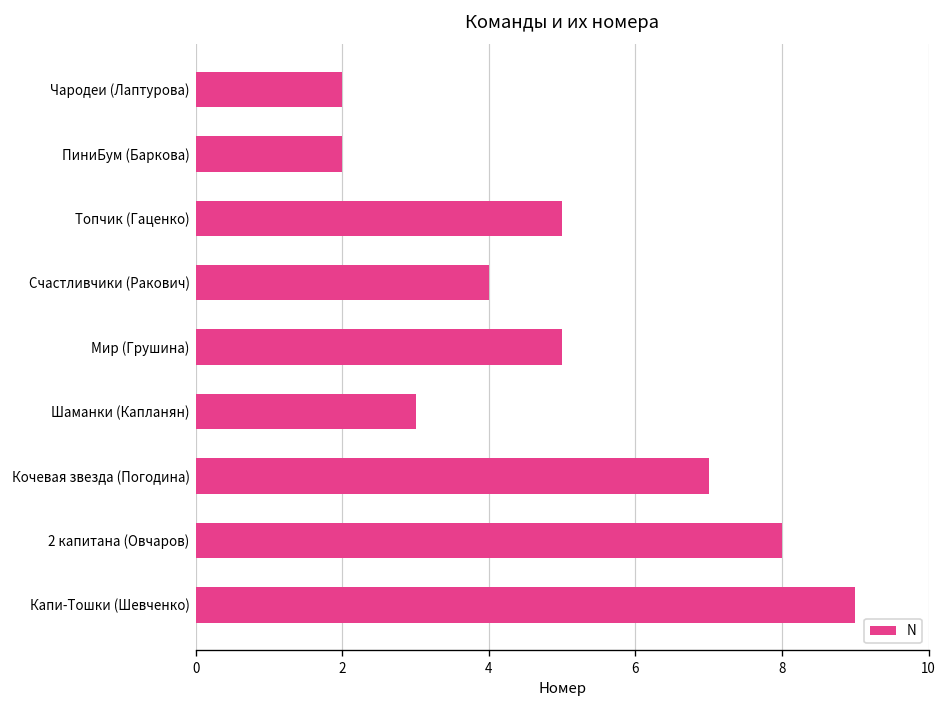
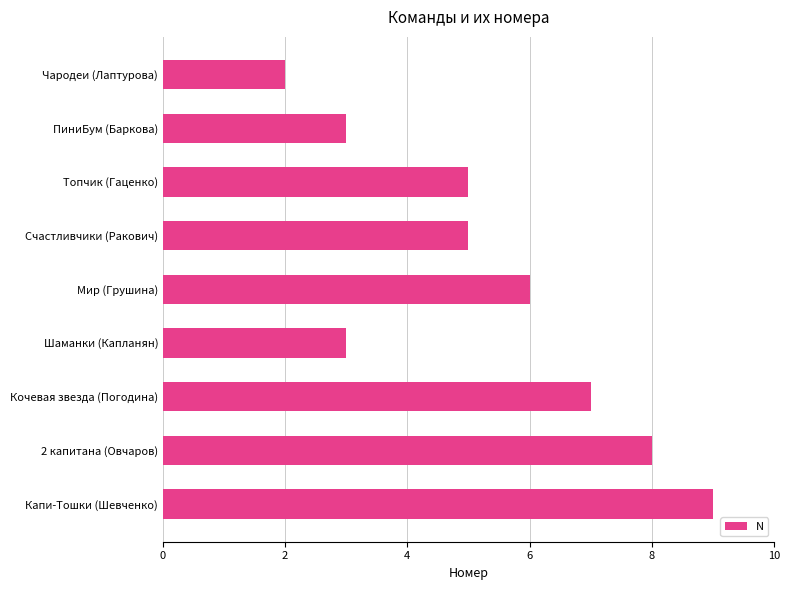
  {
    "Чародеи (Лаптурова)": 2,
-   "ПиниБум (Баркова)": 2,
+   "ПиниБум (Баркова)": 3,
    "Топчик (Гаценко)": 5,
-   "Счастливчики (Ракович)": 4,
-   "Мир (Грушина)": 5,
+   "Счастливчики (Ракович)": 5,
+   "Мир (Грушина)": 6,
    "Шаманки (Капланян)": 3,
    "Кочевая звезда (Погодина)": 7,
    "2 капитана (Овчаров)": 8,
    "Капи-Тошки (Шевченко)": 9
  }
